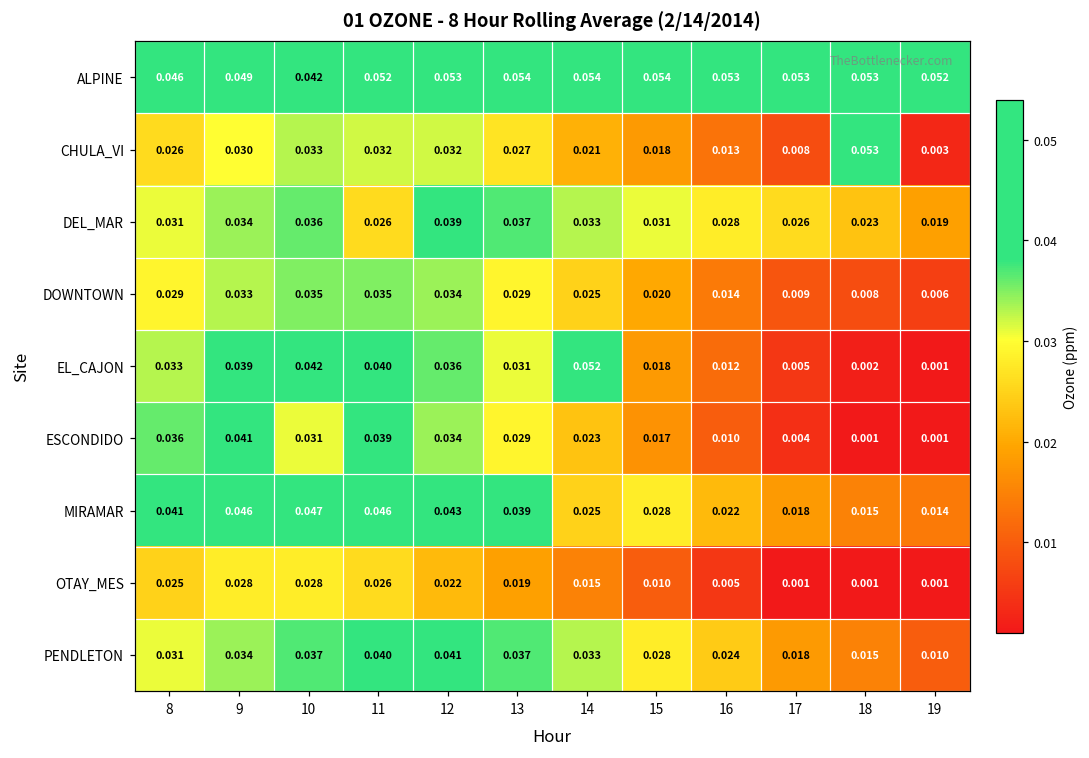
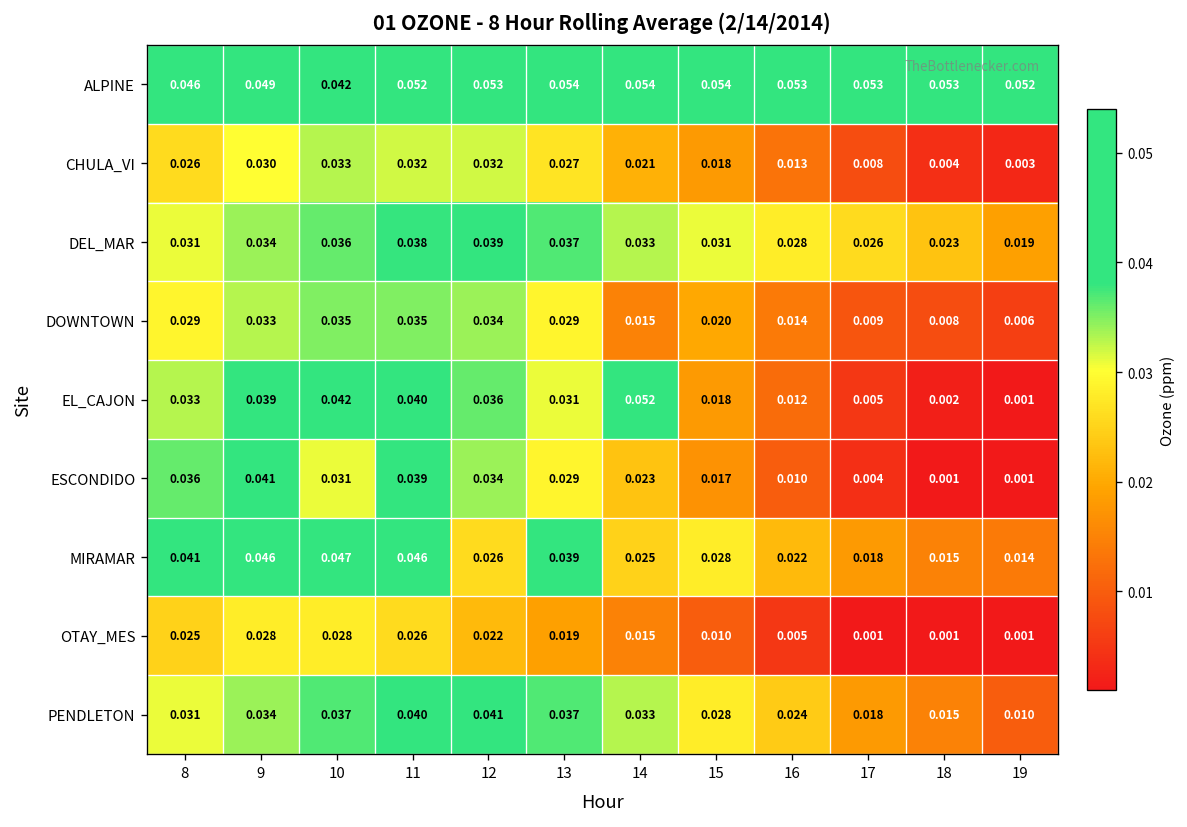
  {
    "ALPINE": {
      "8": 0.046,
      "9": 0.049,
      "10": 0.042,
      "11": 0.052,
      "12": 0.053,
      "13": 0.054,
      "14": 0.054,
      "15": 0.054,
      "16": 0.053,
      "17": 0.053,
      "19": 0.052
    },
    "CHULA_VI": {
      "8": 0.026,
      "9": 0.030,
      "10": 0.033,
      "11": 0.032,
      "12": 0.032,
      "13": 0.027,
      "14": 0.021,
      "15": 0.018,
      "16": 0.013,
      "17": 0.008,
-     "18": 0.053,
+     "18": 0.004,
      "19": 0.003
    },
    "DEL_MAR": {
      "8": 0.031,
      "9": 0.034,
      "10": 0.036,
-     "11": 0.026,
+     "11": 0.038,
      "12": 0.039,
      "13": 0.037,
      "14": 0.033,
      "15": 0.031,
      "16": 0.028,
      "17": 0.026,
      "18": 0.023,
      "19": 0.019
    },
    "DOWNTOWN": {
      "8": 0.029,
      "9": 0.033,
      "10": 0.035,
      "11": 0.035,
      "12": 0.034,
      "13": 0.029,
-     "14": 0.025,
+     "14": 0.015,
      "15": 0.020,
      "16": 0.014,
      "17": 0.009,
      "18": 0.008,
      "19": 0.006
    },
    "EL_CAJON": {
      "8": 0.033,
      "9": 0.039,
      "10": 0.042,
      "11": 0.040,
      "12": 0.036,
      "13": 0.031,
      "14": 0.052,
      "15": 0.018,
      "16": 0.012,
      "17": 0.005,
      "18": 0.002,
      "19": 0.001
    },
    "ESCONDIDO": {
      "8": 0.036,
      "9": 0.041,
      "10": 0.031,
      "11": 0.039,
      "12": 0.034,
      "13": 0.029,
      "14": 0.023,
      "15": 0.017,
      "16": 0.010,
      "17": 0.004,
      "18": 0.001,
      "19": 0.001
    },
    "MIRAMAR": {
      "8": 0.041,
      "9": 0.046,
      "10": 0.047,
      "11": 0.046,
-     "12": 0.043,
+     "12": 0.026,
      "13": 0.039,
      "14": 0.025,
      "15": 0.028,
      "16": 0.022,
      "17": 0.018,
      "18": 0.015,
      "19": 0.014
    },
    "OTAY_MES": {
      "8": 0.025,
      "9": 0.028,
      "10": 0.028,
      "11": 0.026,
      "12": 0.022,
      "13": 0.019,
      "14": 0.015,
      "15": 0.010,
      "16": 0.005,
      "17": 0.001,
      "18": 0.001,
      "19": 0.001
    },
    "PENDLETON": {
      "8": 0.031,
      "9": 0.034,
      "10": 0.037,
      "11": 0.040,
      "12": 0.041,
      "13": 0.037,
      "14": 0.033,
      "15": 0.028,
      "16": 0.024,
      "17": 0.018,
      "18": 0.015,
      "19": 0.010
    }
  }
